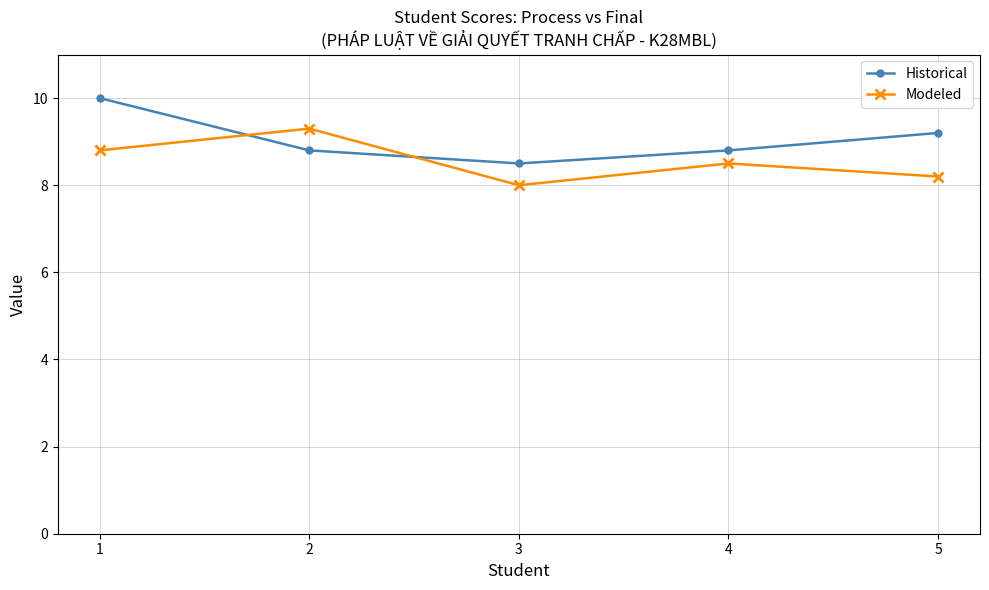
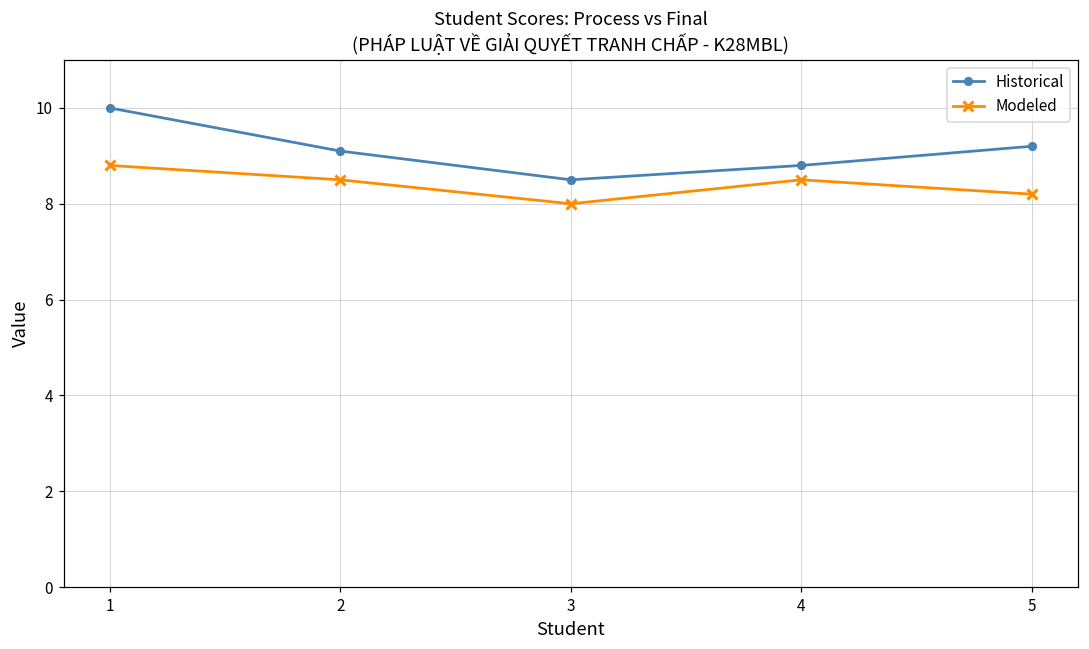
  {
    "Historical": {
      "1": 10.0,
-     "2": 8.8,
+     "2": 9.1,
      "3": 8.5,
      "4": 8.8,
      "5": 9.2
    },
    "Modeled": {
      "1": 8.8,
-     "2": 9.3,
+     "2": 8.5,
      "3": 8.0,
      "4": 8.5,
      "5": 8.2
    }
  }
